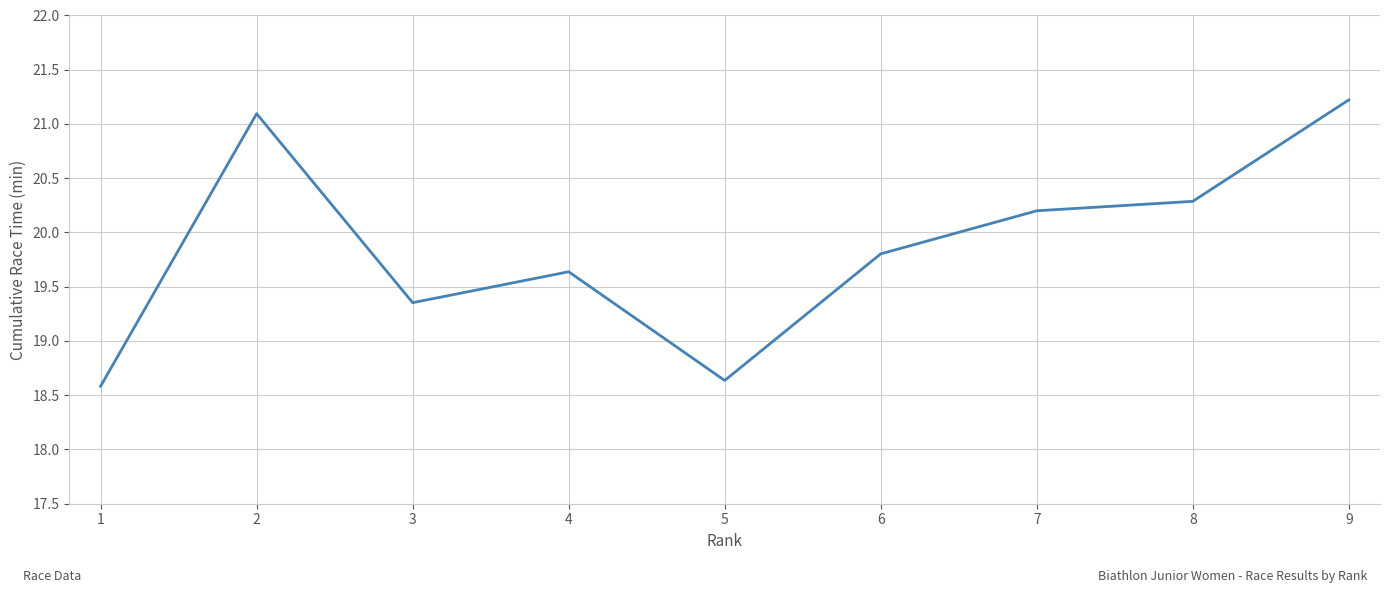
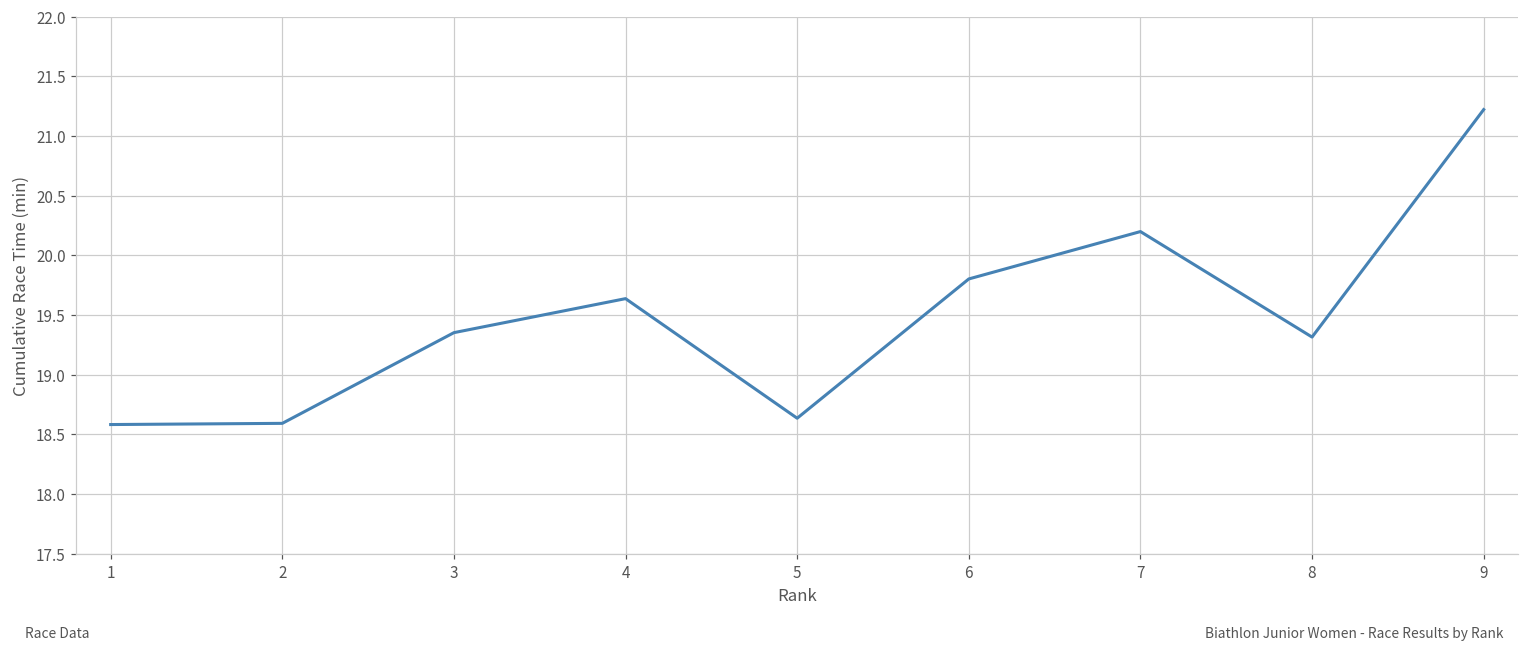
  {
    "1": 18.58,
-   "2": 21.10,
+   "2": 18.59,
    "3": 19.35,
    "4": 19.64,
    "5": 18.64,
    "6": 19.80,
    "7": 20.20,
-   "8": 20.29,
+   "8": 19.32,
    "9": 21.22
  }
